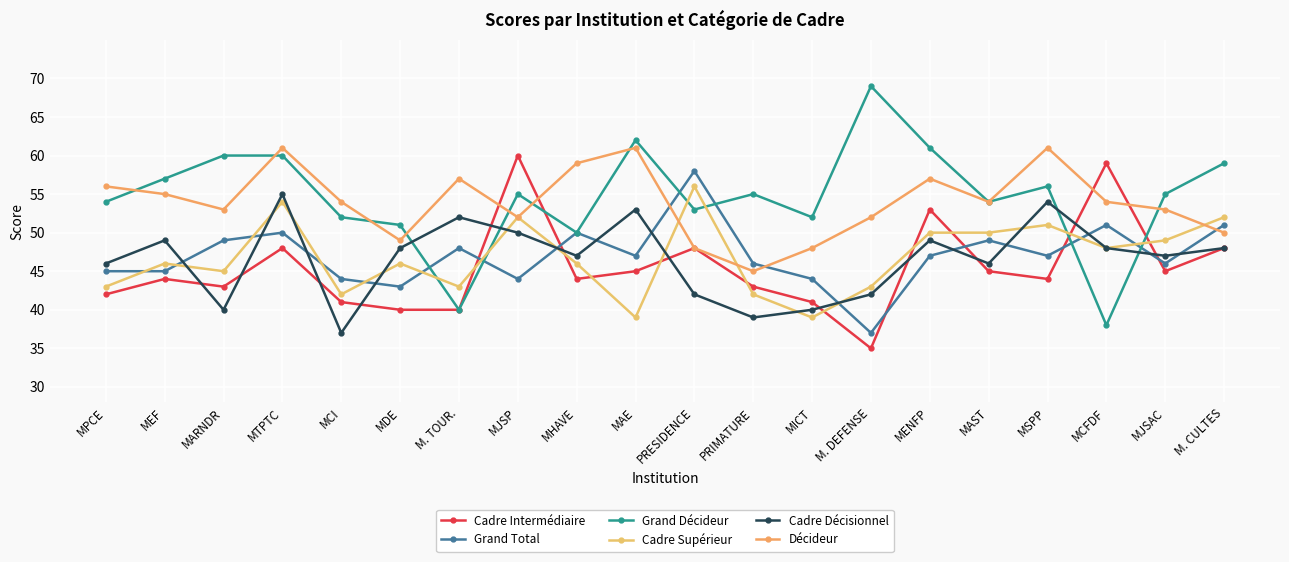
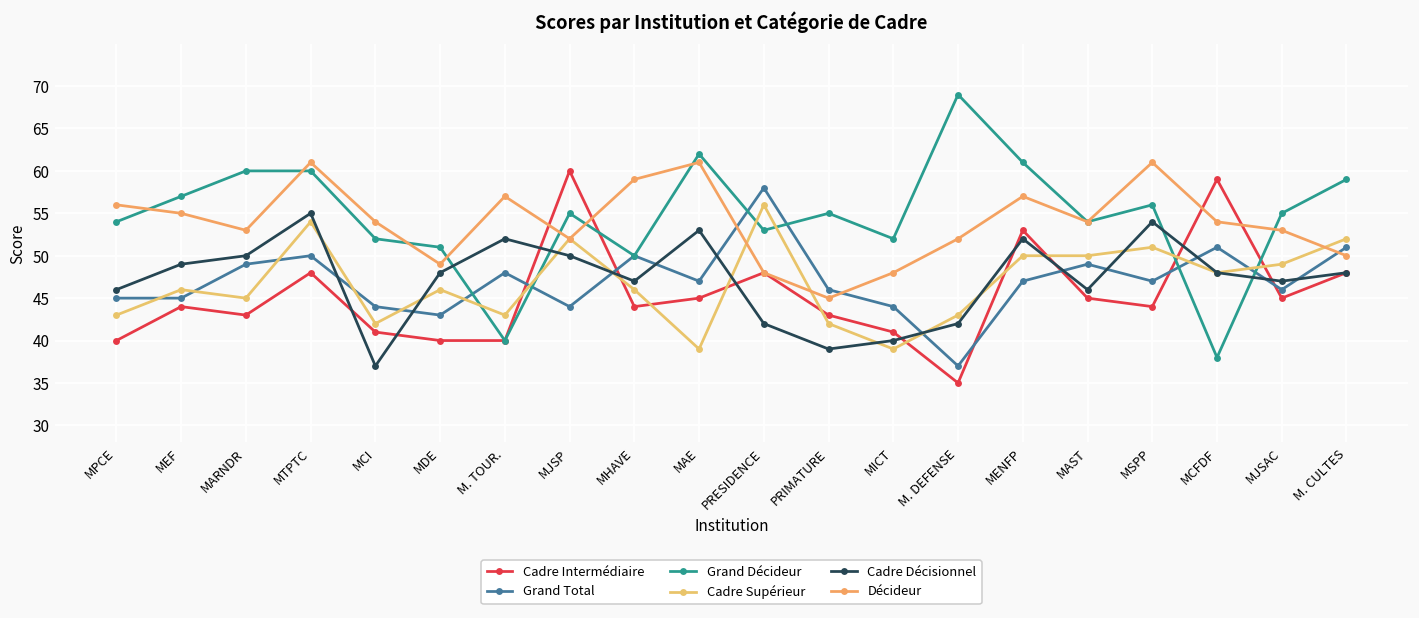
  {
    "Cadre Intermédiaire": {
-     "MPCE": 42,
+     "MPCE": 40,
      "MEF": 44,
      "MARNDR": 43,
      "MTPTC": 48,
      "MCI": 41,
      "MDE": 40,
      "MJSP": 60,
      "MHAVE": 44,
      "MAE": 45,
      "PRIMATURE": 43,
      "MICT": 41,
      "M. DEFENSE": 35,
      "MENFP": 53,
      "MAST": 45,
      "MSPP": 44,
      "MCFDF": 59,
      "MJSAC": 45
    },
    "Cadre Décisionnel": {
      "MPCE": 46,
      "MEF": 49,
-     "MARNDR": 40,
+     "MARNDR": 50,
      "MTPTC": 55,
      "MCI": 37,
      "MDE": 48,
      "M. TOUR.": 52,
      "MJSP": 50,
      "MHAVE": 47,
      "MAE": 53,
      "PRESIDENCE": 42,
      "PRIMATURE": 39,
      "MICT": 40,
      "M. DEFENSE": 42,
-     "MENFP": 49,
+     "MENFP": 52,
      "MAST": 46,
      "MSPP": 54,
      "MJSAC": 47
    }
  }
